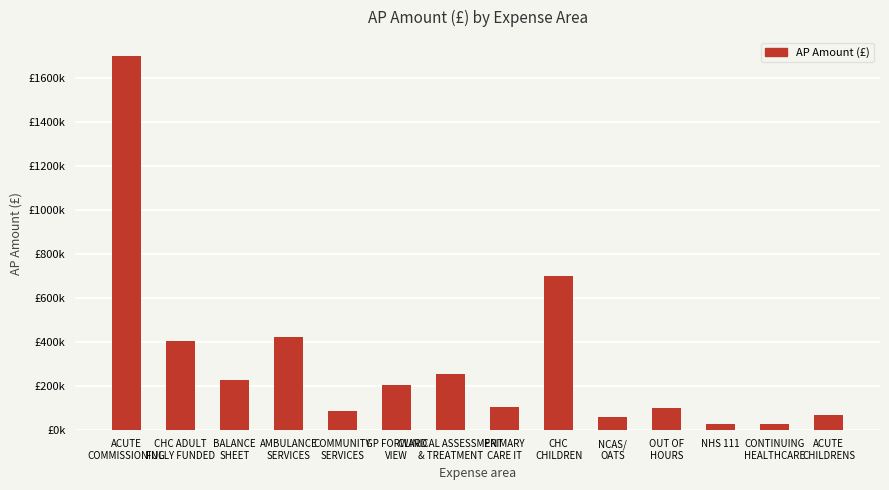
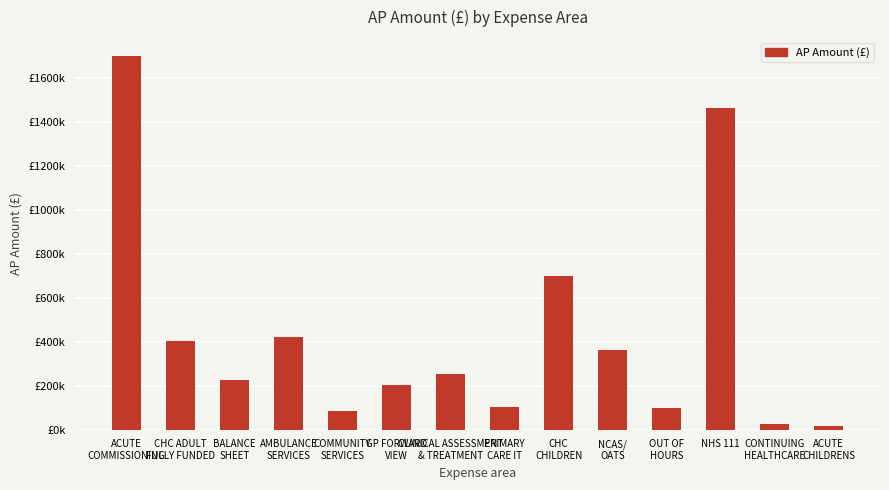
  {
    "BALANCE SHEET": "£230000",
    "AMBULANCE SERVICES": "£420000",
    "COMMUNITY SERVICES": "£80000",
    "CHC CHILDREN": "£700000",
-   "NCAS/ OATS": "£60000",
+   "NCAS/ OATS": "£360000",
    "OUT OF HOURS": "£100000",
-   "NHS 111": "£30000",
+   "NHS 111": "£1470000",
    "CONTINUING HEALTHCARE": "£30000",
-   "ACUTE CHILDRENS": "£70000"
+   "ACUTE CHILDRENS": "£20000"
  }
